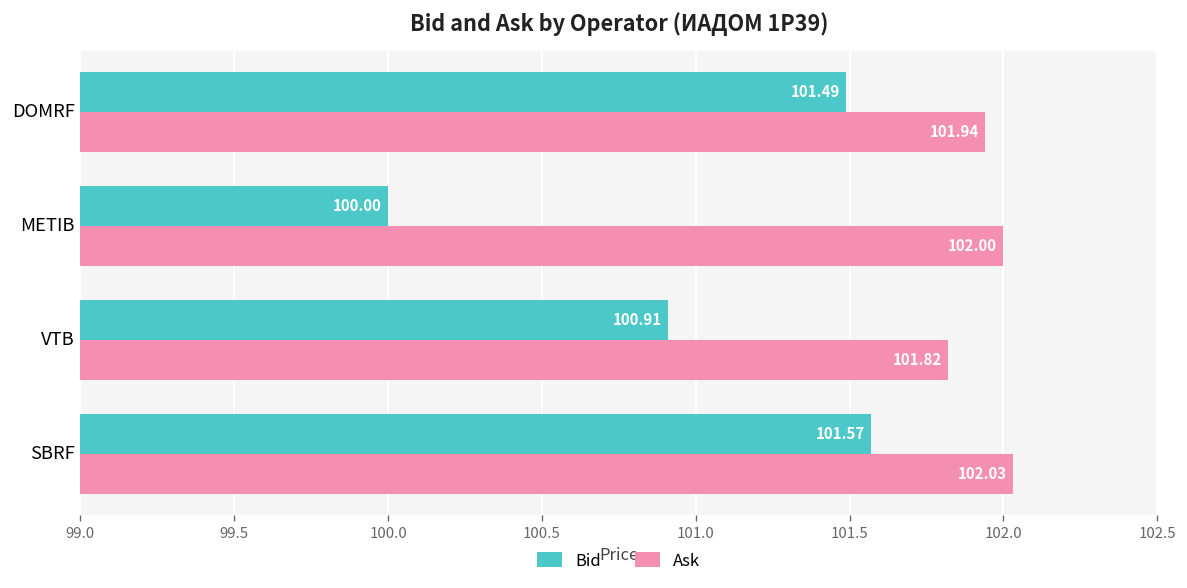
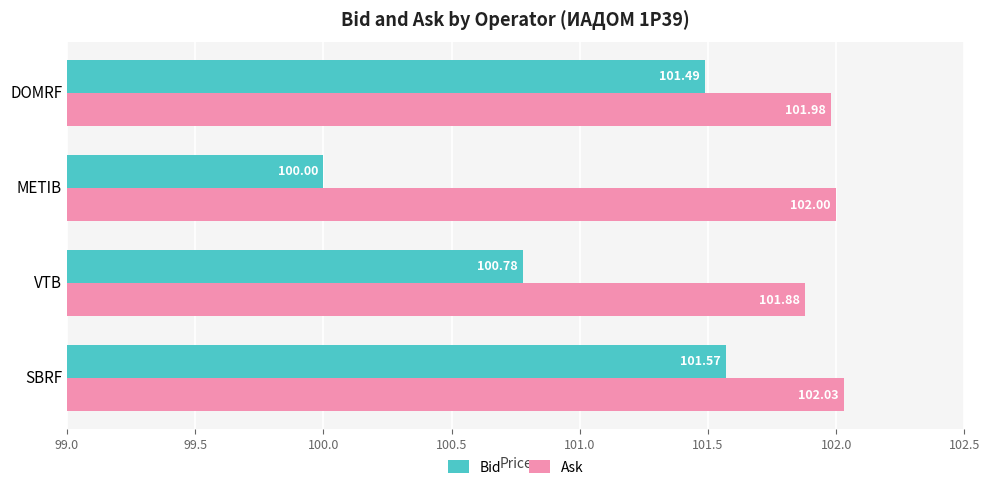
  {
    "Bid": {
      "DOMRF": 101.49,
      "METIB": 100.00,
-     "VTB": 100.91,
+     "VTB": 100.78,
      "SBRF": 101.57
    },
    "Ask": {
-     "DOMRF": 101.94,
+     "DOMRF": 101.98,
      "METIB": 102.00,
-     "VTB": 101.82,
+     "VTB": 101.88,
      "SBRF": 102.03
    }
  }
